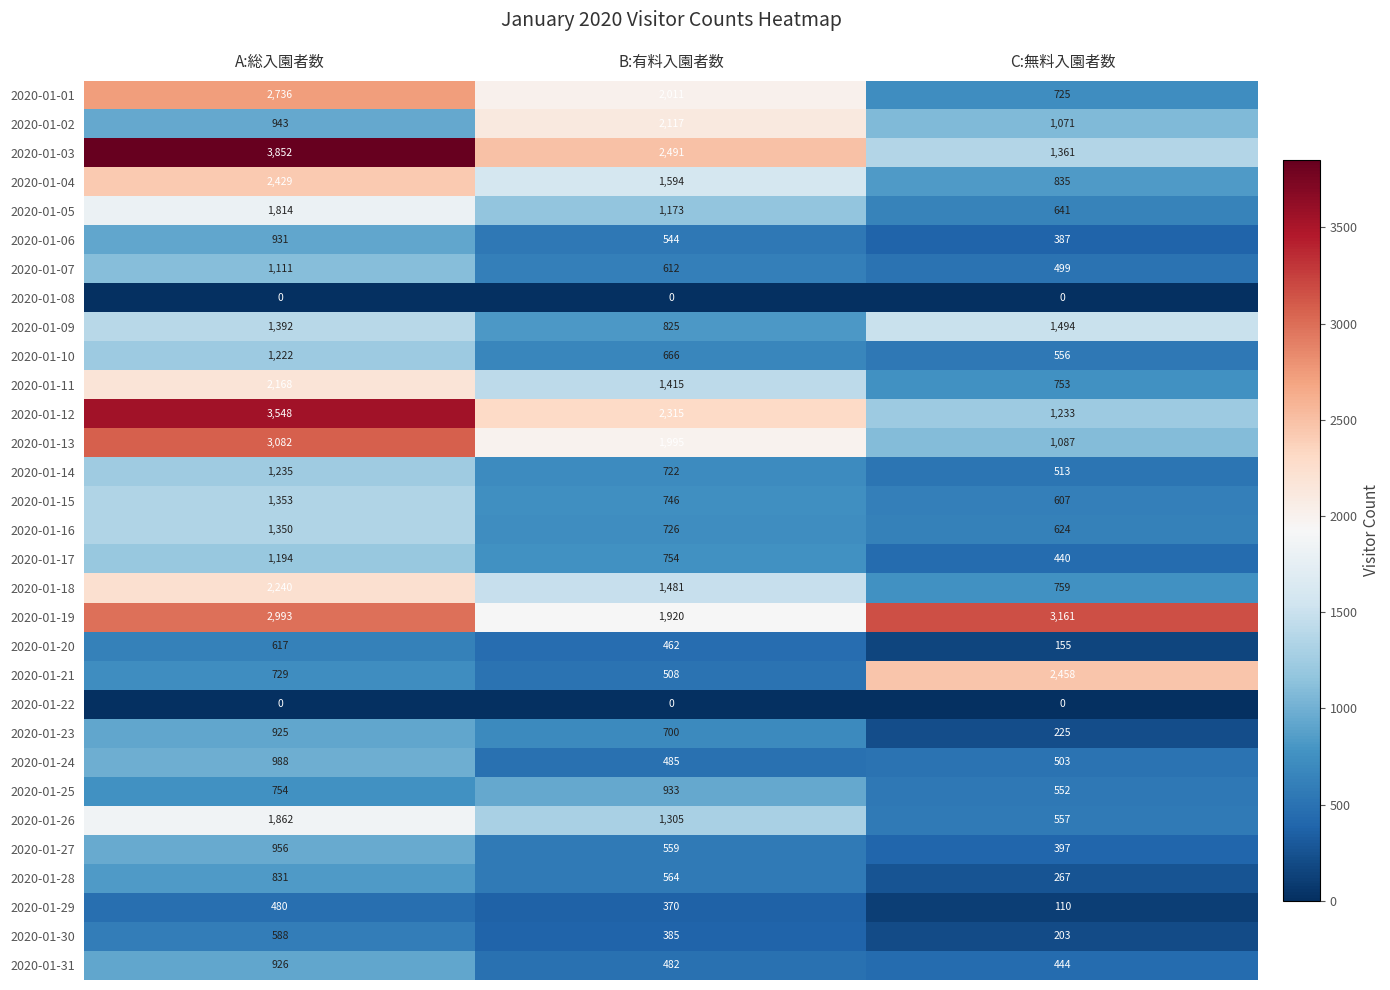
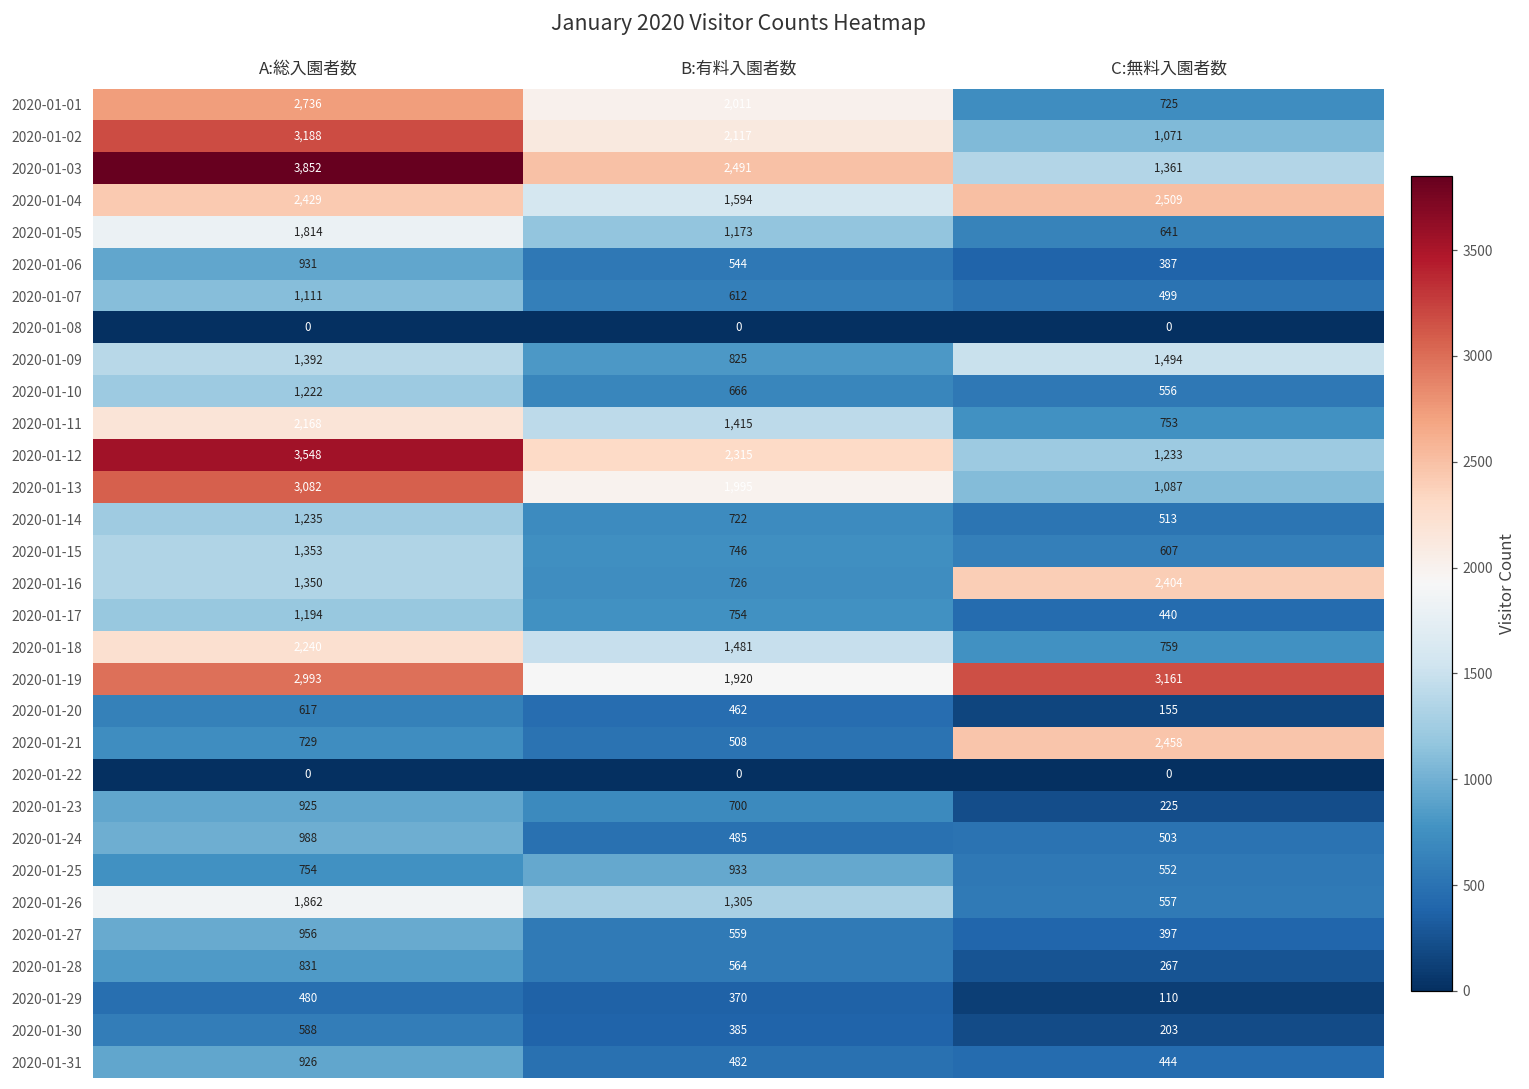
  {
    "2020-01-01": {
      "A:総入園者数": "2,736",
      "C:無料入園者数": "725"
    },
    "2020-01-02": {
-     "A:総入園者数": "943",
+     "A:総入園者数": "3,188",
      "C:無料入園者数": "1,071"
    },
    "2020-01-03": {
      "A:総入園者数": "3,852",
      "B:有料入園者数": "2,491",
      "C:無料入園者数": "1,361"
    },
    "2020-01-04": {
      "A:総入園者数": "2,429",
      "B:有料入園者数": "1,594",
-     "C:無料入園者数": "835"
+     "C:無料入園者数": "2,509"
    },
    "2020-01-05": {
      "A:総入園者数": "1,814",
      "B:有料入園者数": "1,173",
      "C:無料入園者数": "641"
    },
    "2020-01-06": {
      "A:総入園者数": "931",
      "B:有料入園者数": "544",
      "C:無料入園者数": "387"
    },
    "2020-01-07": {
      "A:総入園者数": "1,111",
      "B:有料入園者数": "612",
      "C:無料入園者数": "499"
    },
    "2020-01-08": {
      "A:総入園者数": "0",
      "B:有料入園者数": "0",
      "C:無料入園者数": "0"
    },
    "2020-01-09": {
      "A:総入園者数": "1,392",
      "B:有料入園者数": "825",
      "C:無料入園者数": "1,494"
    },
    "2020-01-10": {
      "A:総入園者数": "1,222",
      "B:有料入園者数": "666",
      "C:無料入園者数": "556"
    },
    "2020-01-11": {
      "B:有料入園者数": "1,415",
      "C:無料入園者数": "753"
    },
    "2020-01-12": {
      "A:総入園者数": "3,548",
      "B:有料入園者数": "2,315",
      "C:無料入園者数": "1,233"
    },
    "2020-01-13": {
      "A:総入園者数": "3,082",
      "C:無料入園者数": "1,087"
    },
    "2020-01-14": {
      "A:総入園者数": "1,235",
      "B:有料入園者数": "722",
      "C:無料入園者数": "513"
    },
    "2020-01-15": {
      "A:総入園者数": "1,353",
      "B:有料入園者数": "746",
      "C:無料入園者数": "607"
    },
    "2020-01-16": {
      "A:総入園者数": "1,350",
      "B:有料入園者数": "726",
-     "C:無料入園者数": "624"
+     "C:無料入園者数": "2,404"
    },
    "2020-01-17": {
      "A:総入園者数": "1,194",
      "B:有料入園者数": "754",
      "C:無料入園者数": "440"
    },
    "2020-01-18": {
      "B:有料入園者数": "1,481",
      "C:無料入園者数": "759"
    },
    "2020-01-19": {
      "A:総入園者数": "2,993",
      "B:有料入園者数": "1,920",
      "C:無料入園者数": "3,161"
    },
    "2020-01-20": {
      "A:総入園者数": "617",
      "B:有料入園者数": "462",
      "C:無料入園者数": "155"
    },
    "2020-01-21": {
      "A:総入園者数": "729",
      "B:有料入園者数": "508",
      "C:無料入園者数": "2,458"
    },
    "2020-01-22": {
      "A:総入園者数": "0",
      "B:有料入園者数": "0",
      "C:無料入園者数": "0"
    },
    "2020-01-23": {
      "A:総入園者数": "925",
      "B:有料入園者数": "700",
      "C:無料入園者数": "225"
    },
    "2020-01-24": {
      "A:総入園者数": "988",
      "B:有料入園者数": "485",
      "C:無料入園者数": "503"
    },
    "2020-01-25": {
      "A:総入園者数": "754",
      "B:有料入園者数": "933",
      "C:無料入園者数": "552"
    },
    "2020-01-26": {
      "A:総入園者数": "1,862",
      "B:有料入園者数": "1,305",
      "C:無料入園者数": "557"
    },
    "2020-01-27": {
      "A:総入園者数": "956",
      "B:有料入園者数": "559",
      "C:無料入園者数": "397"
    },
    "2020-01-28": {
      "A:総入園者数": "831",
      "B:有料入園者数": "564",
      "C:無料入園者数": "267"
    },
    "2020-01-29": {
      "A:総入園者数": "480",
      "B:有料入園者数": "370",
      "C:無料入園者数": "110"
    },
    "2020-01-30": {
      "A:総入園者数": "588",
      "B:有料入園者数": "385",
      "C:無料入園者数": "203"
    },
    "2020-01-31": {
      "A:総入園者数": "926",
      "B:有料入園者数": "482",
      "C:無料入園者数": "444"
    }
  }
